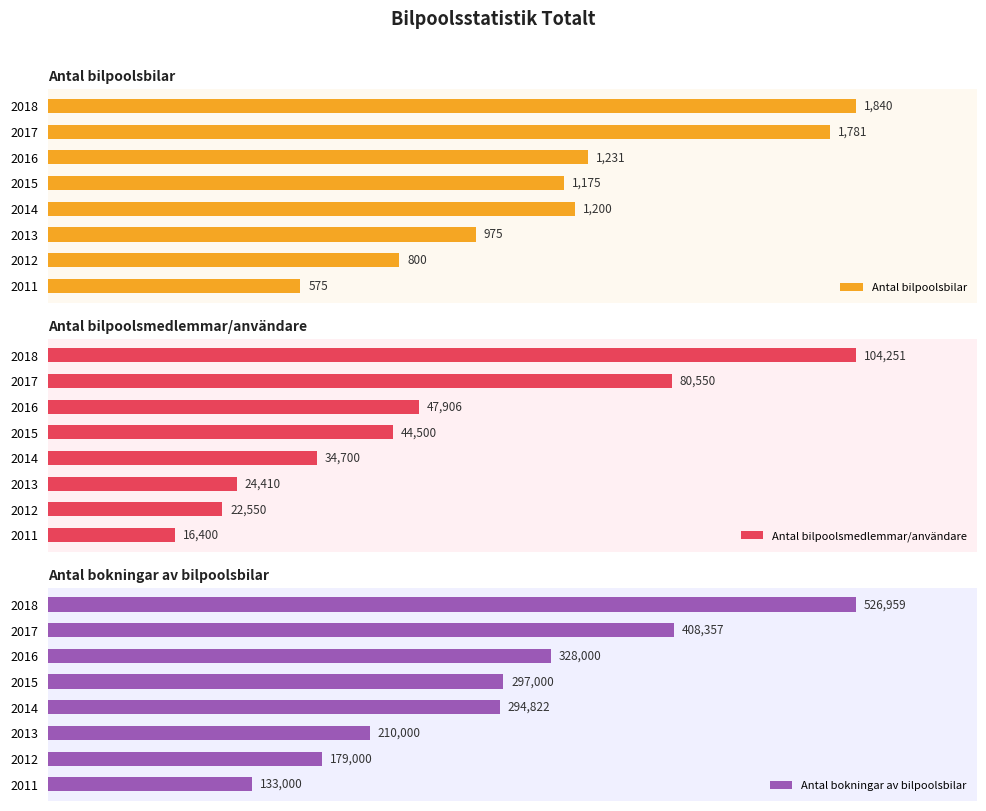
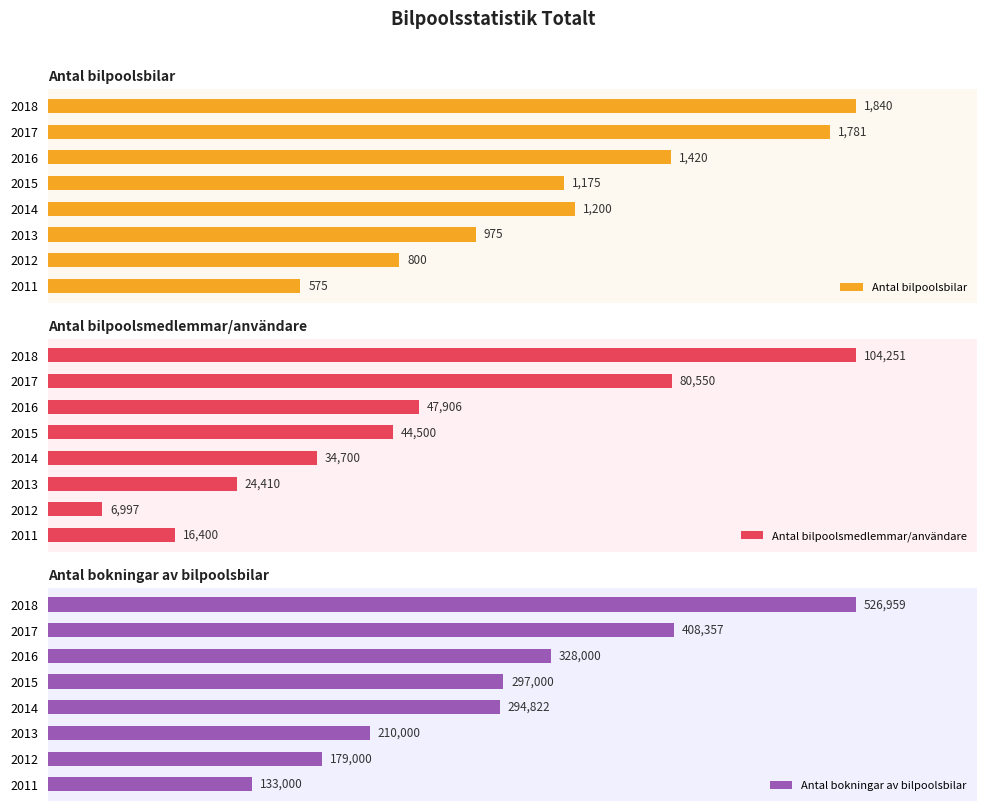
  {
    "Antal bilpoolsbilar": {
      "2018": "1,840",
      "2017": "1,781",
-     "2016": "1,231",
+     "2016": "1,420",
      "2015": "1,175",
      "2014": "1,200",
      "2013": "975",
      "2012": "800",
      "2011": "575"
    },
    "Antal bilpoolsmedlemmar/användare": {
      "2018": "104,251",
      "2017": "80,550",
      "2016": "47,906",
      "2015": "44,500",
      "2014": "34,700",
      "2013": "24,410",
-     "2012": "22,550",
+     "2012": "6,997",
      "2011": "16,400"
    },
    "Antal bokningar av bilpoolsbilar": {
      "2018": "526,959",
      "2017": "408,357",
      "2016": "328,000",
      "2015": "297,000",
      "2014": "294,822",
      "2013": "210,000",
      "2012": "179,000",
      "2011": "133,000"
    }
  }
